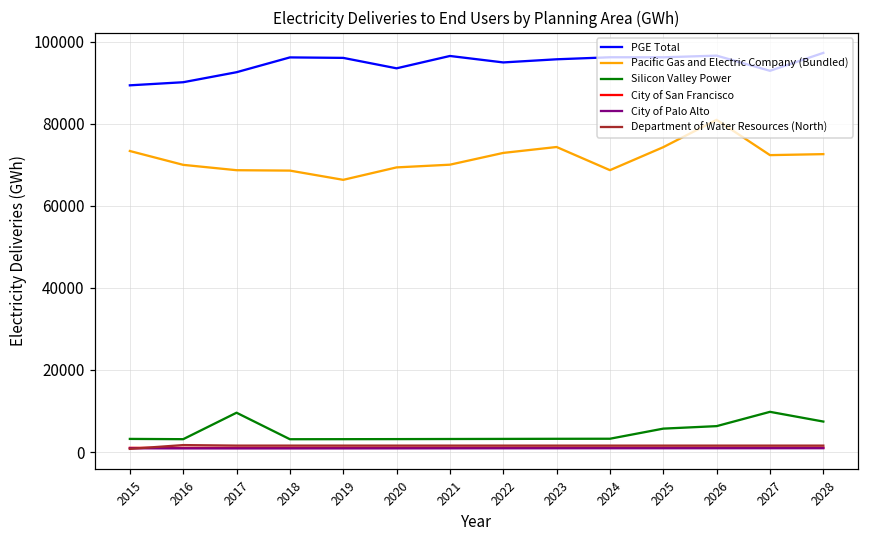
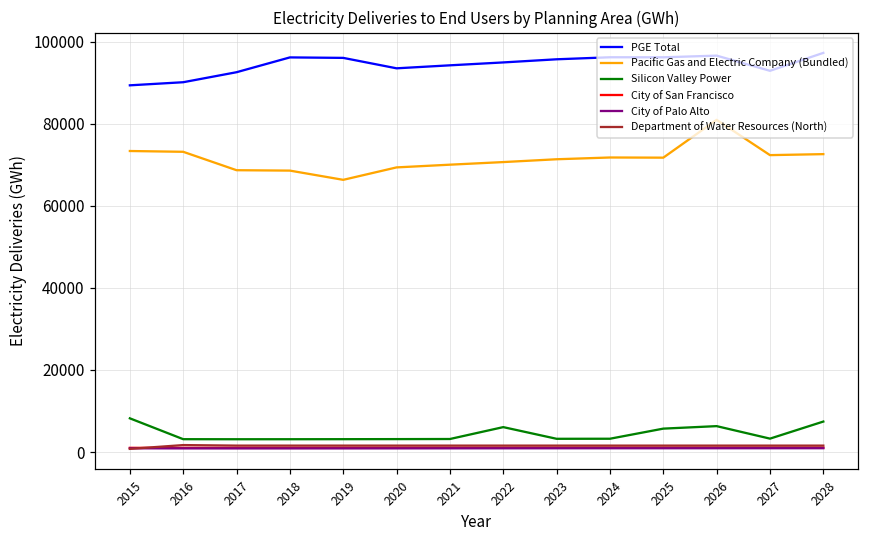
  {
    "PGE Total": {
      "2015": 89000,
      "2016": 90000,
      "2017": 93000,
      "2018": 96000,
      "2019": 96000,
      "2020": 94000,
-     "2021": 97000,
+     "2021": 94000,
      "2022": 95000,
      "2023": 96000
    },
    "Pacific Gas and Electric Company (Bundled)": {
      "2015": 73000,
-     "2016": 70000,
+     "2016": 73000,
      "2017": 69000,
      "2018": 69000,
      "2019": 66000,
      "2020": 69000,
      "2021": 70000,
-     "2022": 73000,
-     "2023": 74000,
-     "2024": 69000,
-     "2025": 74000,
+     "2022": 71000,
+     "2023": 71000,
+     "2024": 72000,
+     "2025": 72000,
      "2027": 72000,
      "2028": 73000
    },
    "Silicon Valley Power": {
-     "2015": 3000,
+     "2015": 8000,
      "2016": 3000,
-     "2017": 10000,
+     "2017": 3000,
      "2018": 3000,
      "2019": 3000,
      "2020": 3000,
      "2021": 3000,
-     "2022": 3000,
+     "2022": 6000,
      "2023": 3000,
      "2024": 3000,
      "2025": 6000,
      "2026": 6000,
-     "2027": 10000,
+     "2027": 3000,
      "2028": 7000
    },
    "Department of Water Resources (North)": {
      "2016": 2000
    }
  }
